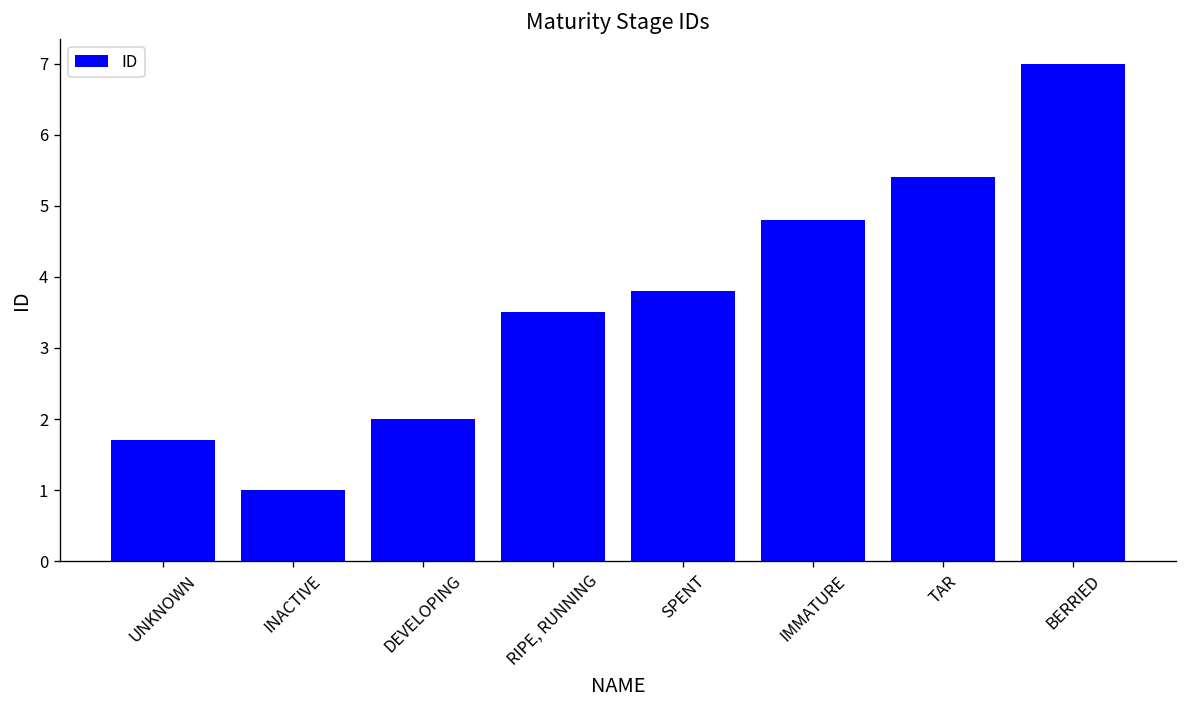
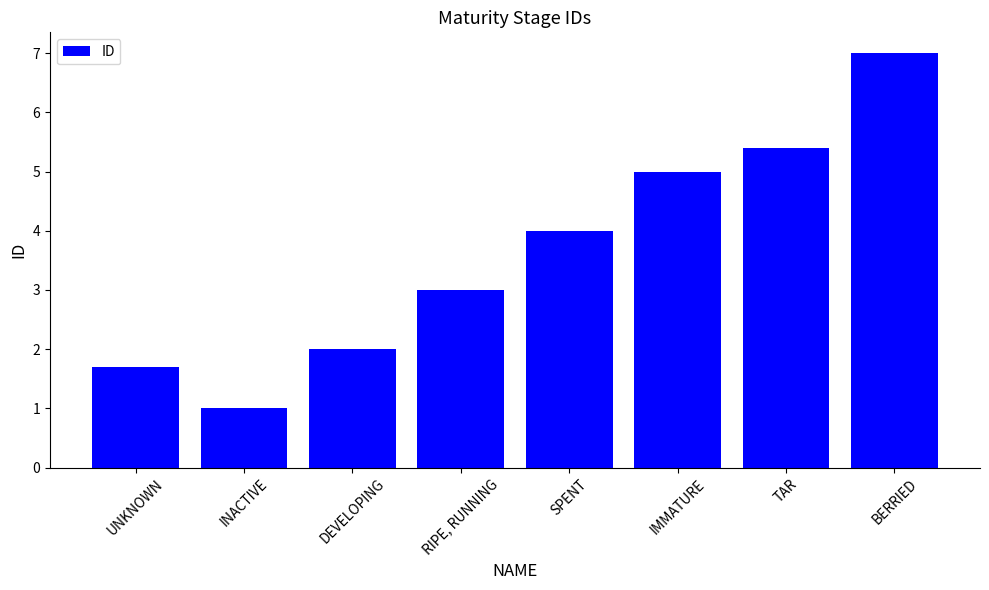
  {
    "UNKNOWN": 1.7,
    "INACTIVE": 1.0,
    "DEVELOPING": 2.0,
-   "RIPE, RUNNING": 3.5,
-   "SPENT": 3.8,
-   "IMMATURE": 4.8,
+   "RIPE, RUNNING": 3.0,
+   "SPENT": 4.0,
+   "IMMATURE": 5.0,
    "TAR": 5.4,
    "BERRIED": 7.0
  }
